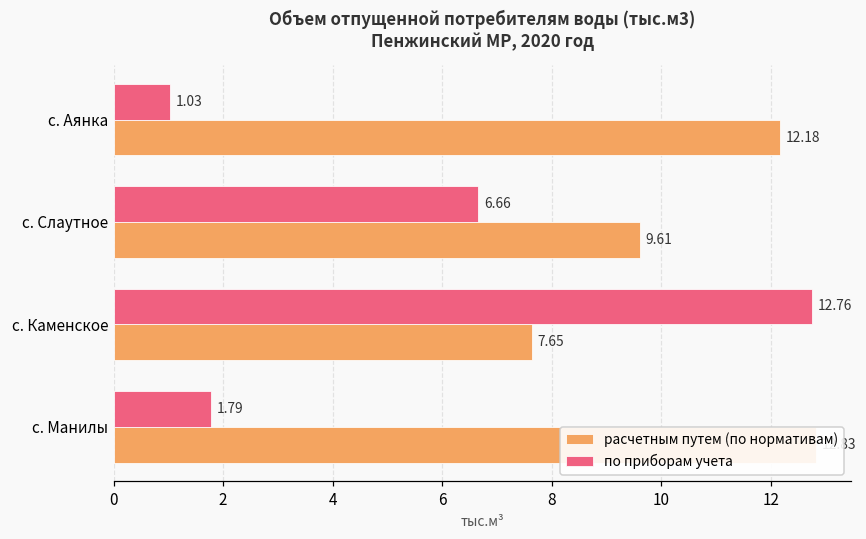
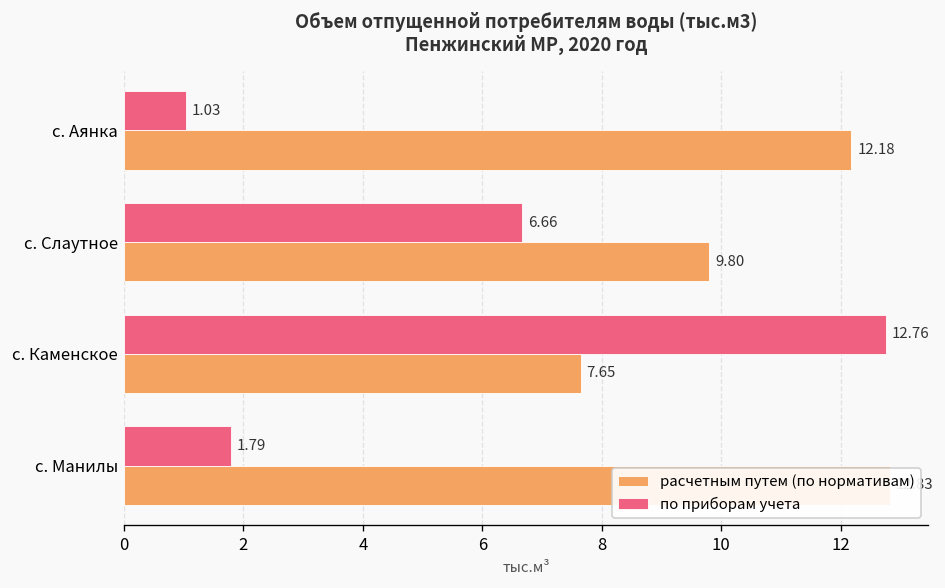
  {
    "расчетным путем (по нормативам)": {
      "с. Аянка": 12.18,
-     "с. Слаутное": 9.61,
+     "с. Слаутное": 9.80,
      "с. Каменское": 7.65
    },
    "по приборам учета": {
      "с. Аянка": 1.03,
      "с. Слаутное": 6.66,
      "с. Каменское": 12.76,
      "с. Манилы": 1.79
    }
  }
